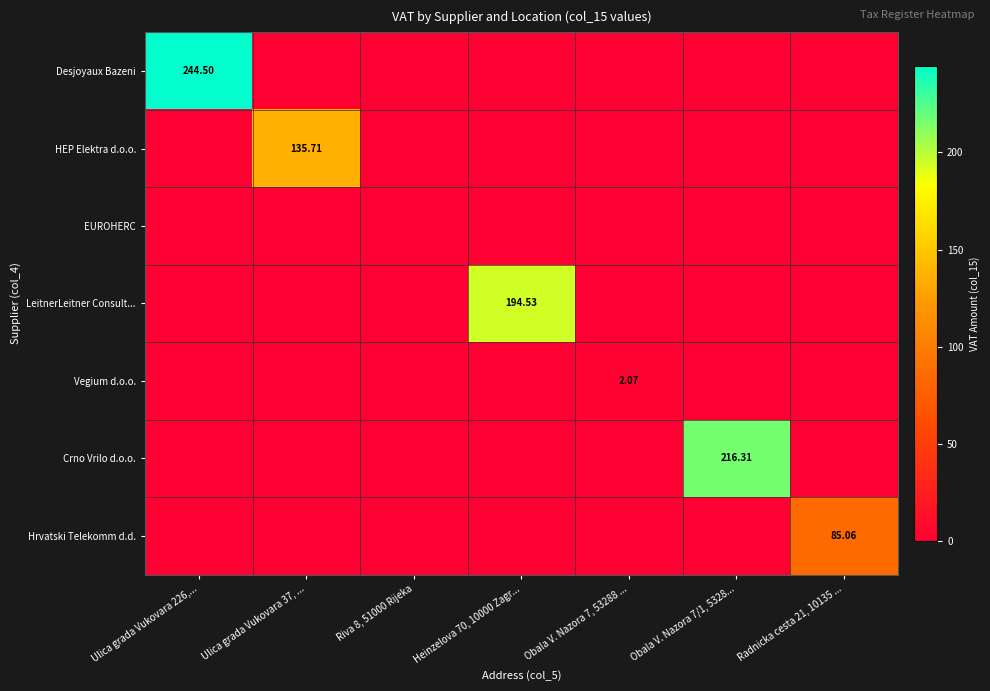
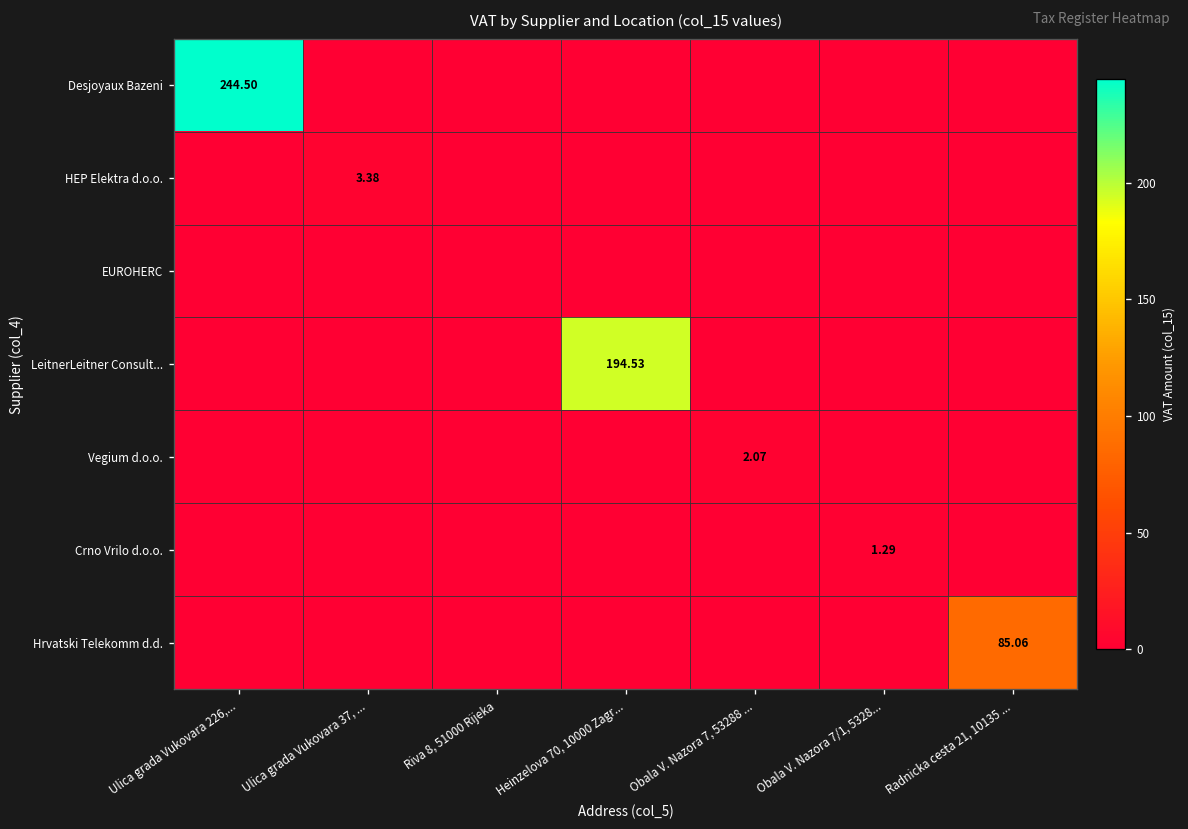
  {
    "Desjoyaux Bazeni": {
      "Ulica grada Vukovara 226,...": 244.50
    },
    "HEP Elektra d.o.o.": {
-     "Ulica grada Vukovara 37, ...": 135.71
+     "Ulica grada Vukovara 37, ...": 3.38
    },
    "LeitnerLeitner Consult...": {
      "Heinzelova 70, 10000 Zagr...": 194.53
    },
    "Vegium d.o.o.": {
      "Obala V. Nazora 7, 53288 ...": 2.07
    },
    "Crno Vrilo d.o.o.": {
-     "Obala V. Nazora 7/1, 5328...": 216.31
+     "Obala V. Nazora 7/1, 5328...": 1.29
    },
    "Hrvatski Telekomm d.d.": {
      "Radnicka cesta 21, 10135 ...": 85.06
    }
  }
